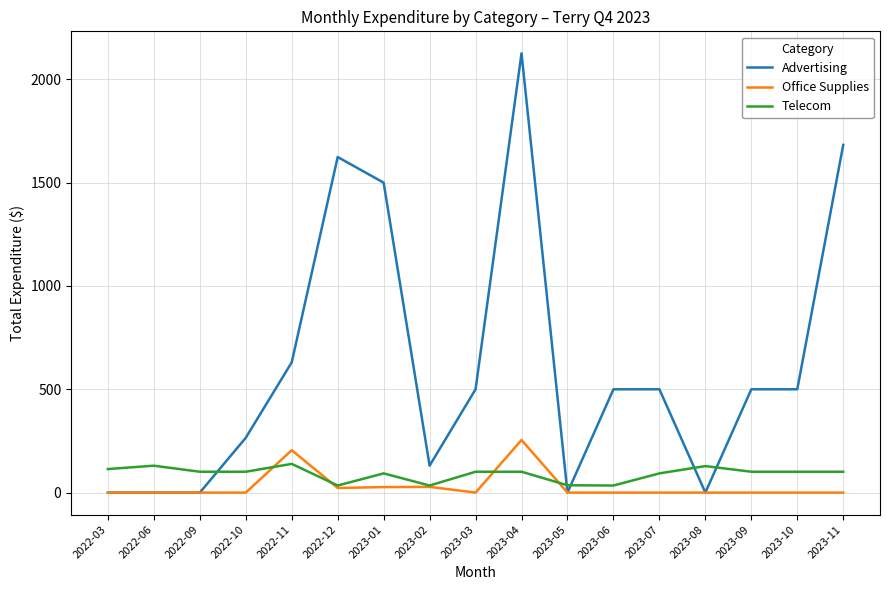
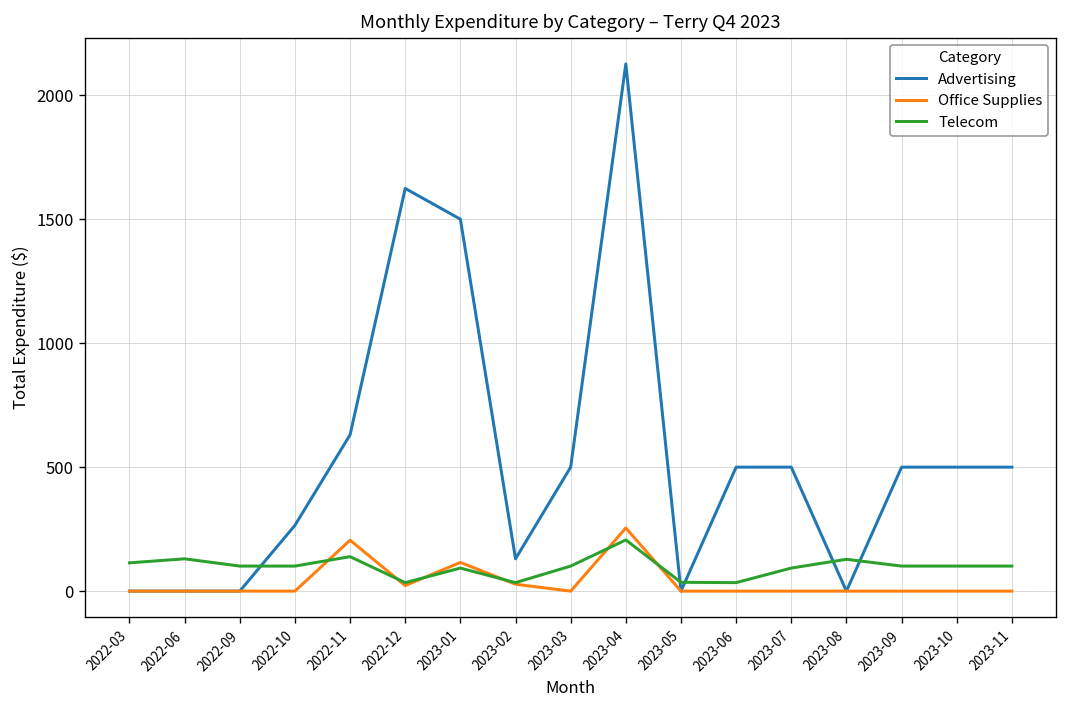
  {
    "Advertising": {
      "2022-10": 270,
      "2022-11": 630,
      "2022-12": 1620,
      "2023-01": 1500,
      "2023-02": 130,
      "2023-03": 500,
      "2023-04": 2130,
      "2023-06": 500,
      "2023-07": 500,
      "2023-09": 500,
      "2023-10": 500,
-     "2023-11": 1680
+     "2023-11": 500
    },
    "Office Supplies": {
      "2022-10": 0,
      "2022-11": 210,
-     "2023-01": 30,
+     "2023-01": 120,
      "2023-03": 0,
      "2023-04": 250,
      "2023-06": 0,
      "2023-07": 0,
      "2023-09": 0,
      "2023-10": 0,
      "2023-11": 0
    },
    "Telecom": {
      "2022-03": 110,
      "2022-06": 130,
      "2022-09": 100,
      "2022-10": 100,
      "2022-11": 140,
      "2023-01": 90,
      "2023-03": 100,
-     "2023-04": 100,
+     "2023-04": 210,
      "2023-05": 40,
      "2023-06": 30,
      "2023-07": 90,
      "2023-08": 130,
      "2023-09": 100,
      "2023-10": 100,
      "2023-11": 100
    }
  }
